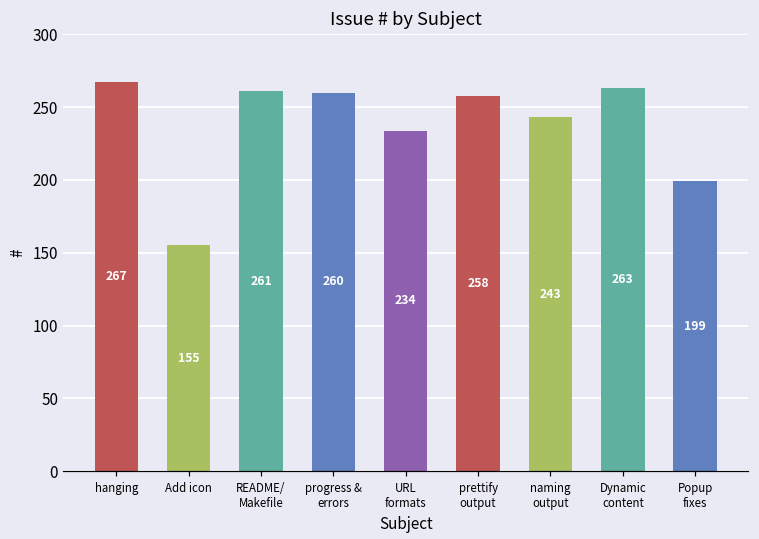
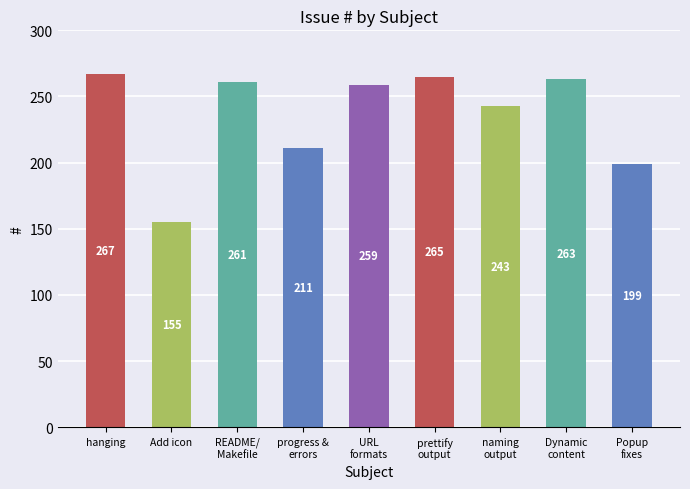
  {
    "hanging": 267,
    "Add icon": 155,
    "README/ Makefile": 261,
-   "progress & errors": 260,
-   "URL formats": 234,
-   "prettify output": 258,
+   "progress & errors": 211,
+   "URL formats": 259,
+   "prettify output": 265,
    "naming output": 243,
    "Dynamic content": 263,
    "Popup fixes": 199
  }
